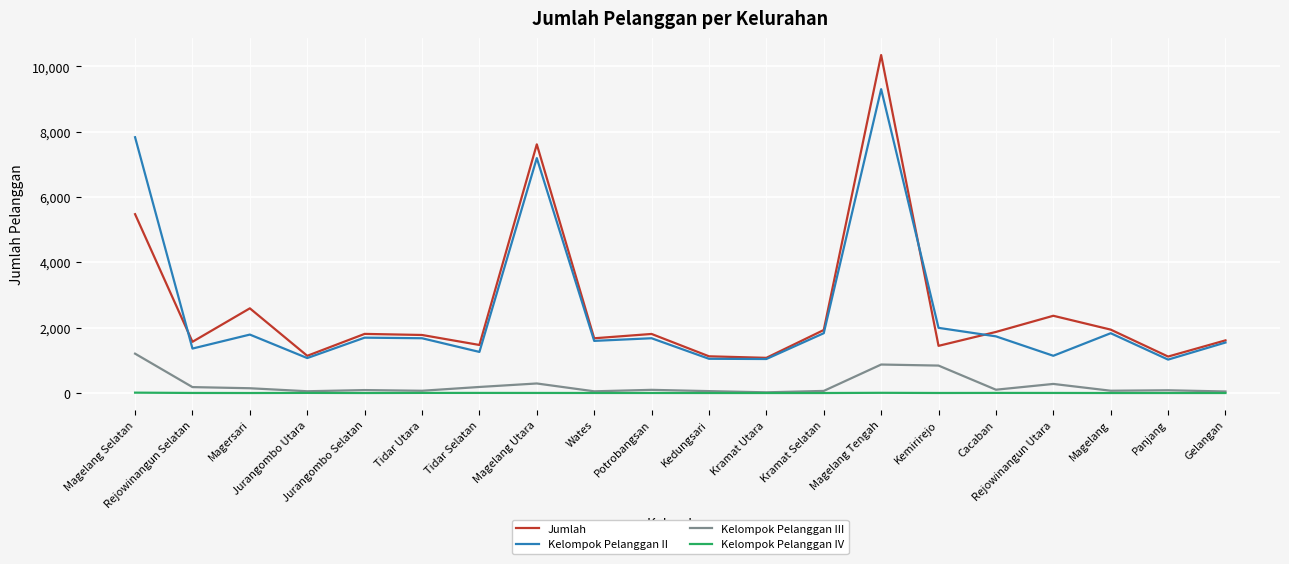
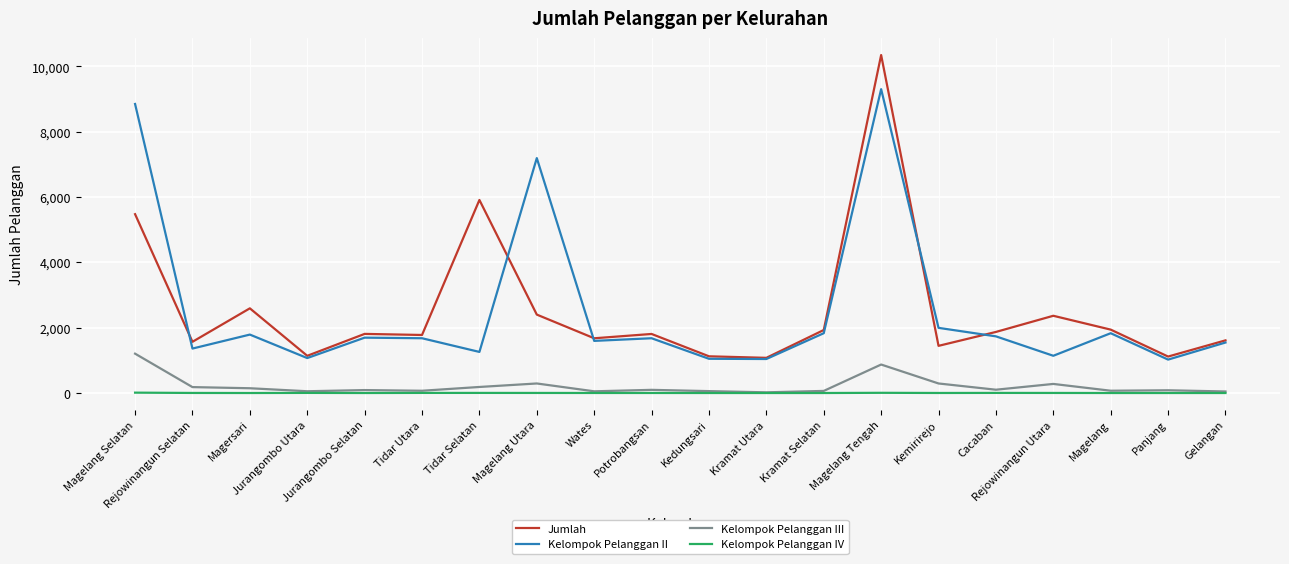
  {
    "Jumlah": {
      "Magelang Selatan": "5,500",
      "Rejowinangun Selatan": "1,600",
      "Magersari": "2,600",
      "Jurangombo Selatan": "1,800",
      "Tidar Utara": "1,800",
-     "Tidar Selatan": "1,500",
-     "Magelang Utara": "7,600",
+     "Tidar Selatan": "5,900",
+     "Magelang Utara": "2,400",
      "Wates": "1,700",
      "Potrobangsan": "1,800",
      "Kramat Selatan": "1,900",
      "Magelang Tengah": "10,300",
      "Kemirirejo": "1,400",
      "Cacaban": "1,900",
      "Rejowinangun Utara": "2,400",
      "Magelang": "1,900",
      "Panjang": "1,100"
    },
    "Kelompok Pelanggan II": {
-     "Magelang Selatan": "7,800",
+     "Magelang Selatan": "8,900",
      "Rejowinangun Selatan": "1,400",
      "Magersari": "1,800",
      "Jurangombo Selatan": "1,700",
      "Tidar Utara": "1,700",
      "Tidar Selatan": "1,300",
      "Magelang Utara": "7,200",
      "Wates": "1,600",
      "Potrobangsan": "1,700",
      "Kramat Selatan": "1,800",
      "Magelang Tengah": "9,300",
      "Kemirirejo": "2,000",
      "Cacaban": "1,700",
      "Rejowinangun Utara": "1,100",
      "Magelang": "1,800",
      "Panjang": "1,000"
    },
    "Kelompok Pelanggan III": {
      "Magelang Selatan": "1,200",
      "Rejowinangun Selatan": "200",
      "Magersari": "100",
      "Jurangombo Selatan": "100",
      "Tidar Selatan": "200",
      "Magelang Utara": "300",
      "Potrobangsan": "100",
      "Magelang Tengah": "900",
-     "Kemirirejo": "800",
+     "Kemirirejo": "300",
      "Cacaban": "100",
      "Rejowinangun Utara": "300",
      "Panjang": "100"
    },
    "Kelompok Pelanggan IV": {
      "Magelang Selatan": "0",
      "Rejowinangun Selatan": "0",
      "Magersari": "0",
      "Jurangombo Selatan": "0",
      "Tidar Selatan": "0",
      "Magelang Utara": "0",
      "Potrobangsan": "0",
      "Magelang Tengah": "0",
      "Kemirirejo": "0",
      "Cacaban": "0",
      "Rejowinangun Utara": "0",
      "Panjang": "0"
    }
  }
